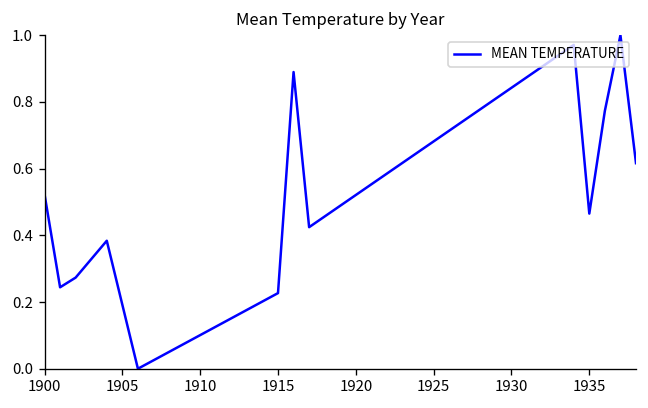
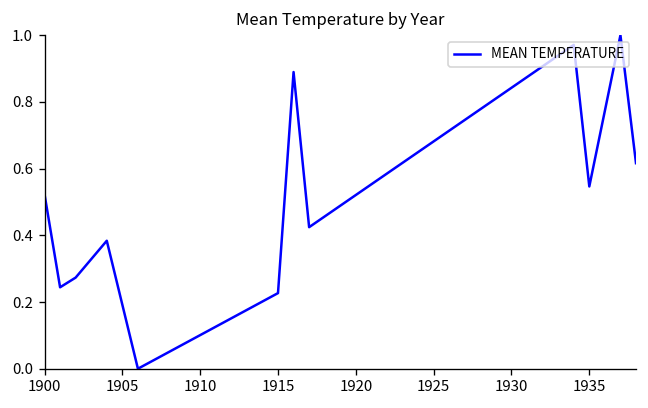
  {
    "1900": 0.52,
    "1915": 0.23,
-   "1935": 0.47
+   "1935": 0.55
  }
